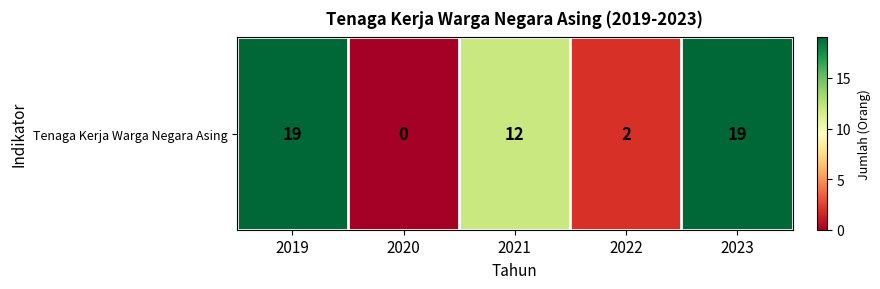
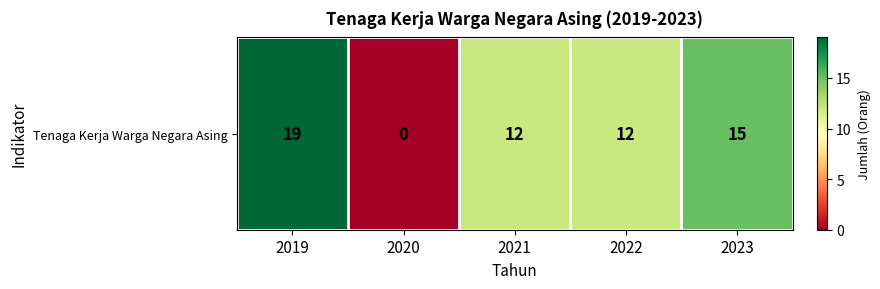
  {
    "Tenaga Kerja Warga Negara Asing": {
      "2019": 19,
      "2020": 0,
      "2021": 12,
-     "2022": 2,
-     "2023": 19
+     "2022": 12,
+     "2023": 15
    }
  }
